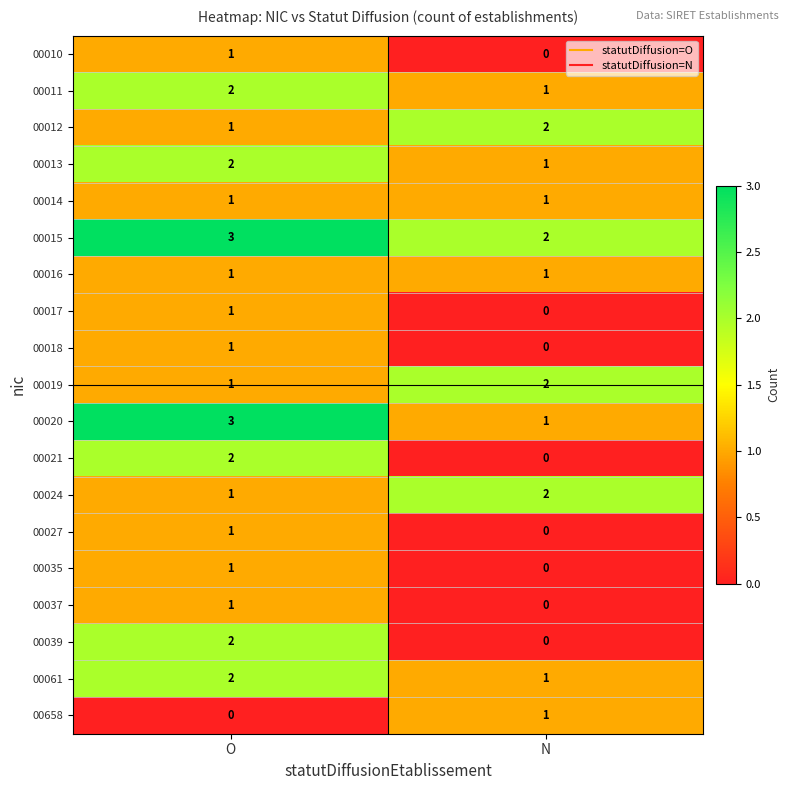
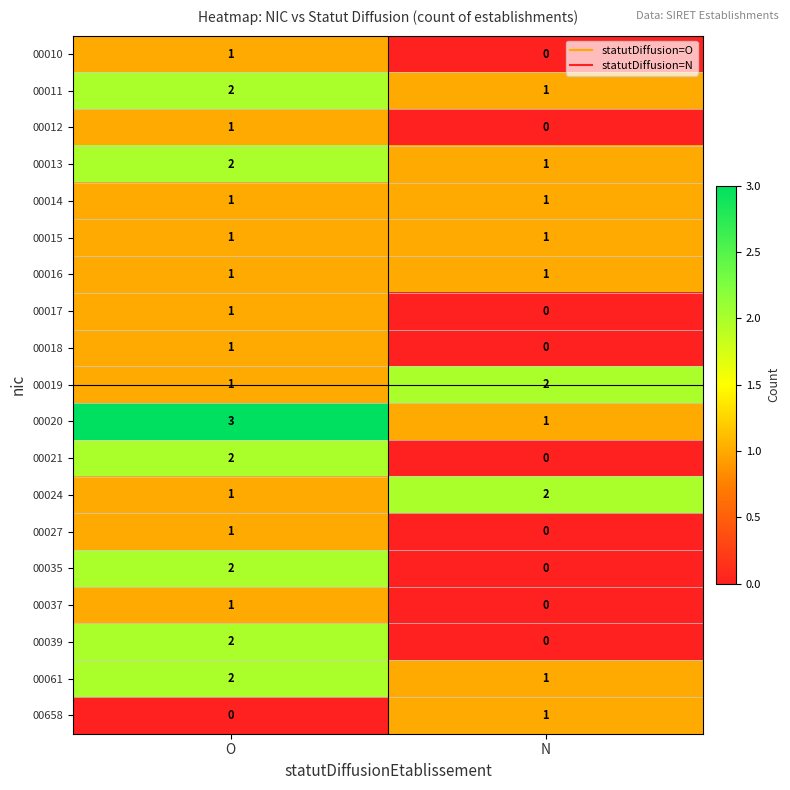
  {
    "00010": {
      "O": 1,
      "N": 0
    },
    "00011": {
      "O": 2,
      "N": 1
    },
    "00012": {
      "O": 1,
-     "N": 2
+     "N": 0
    },
    "00013": {
      "O": 2,
      "N": 1
    },
    "00014": {
      "O": 1,
      "N": 1
    },
    "00015": {
-     "O": 3,
-     "N": 2
+     "O": 1,
+     "N": 1
    },
    "00016": {
      "O": 1,
      "N": 1
    },
    "00017": {
      "O": 1,
      "N": 0
    },
    "00018": {
      "O": 1,
      "N": 0
    },
    "00019": {
      "O": 1,
      "N": 2
    },
    "00020": {
      "O": 3,
      "N": 1
    },
    "00021": {
      "O": 2,
      "N": 0
    },
    "00024": {
      "O": 1,
      "N": 2
    },
    "00027": {
      "O": 1,
      "N": 0
    },
    "00035": {
-     "O": 1,
+     "O": 2,
      "N": 0
    },
    "00037": {
      "O": 1,
      "N": 0
    },
    "00039": {
      "O": 2,
      "N": 0
    },
    "00061": {
      "O": 2,
      "N": 1
    },
    "00658": {
      "O": 0,
      "N": 1
    }
  }
